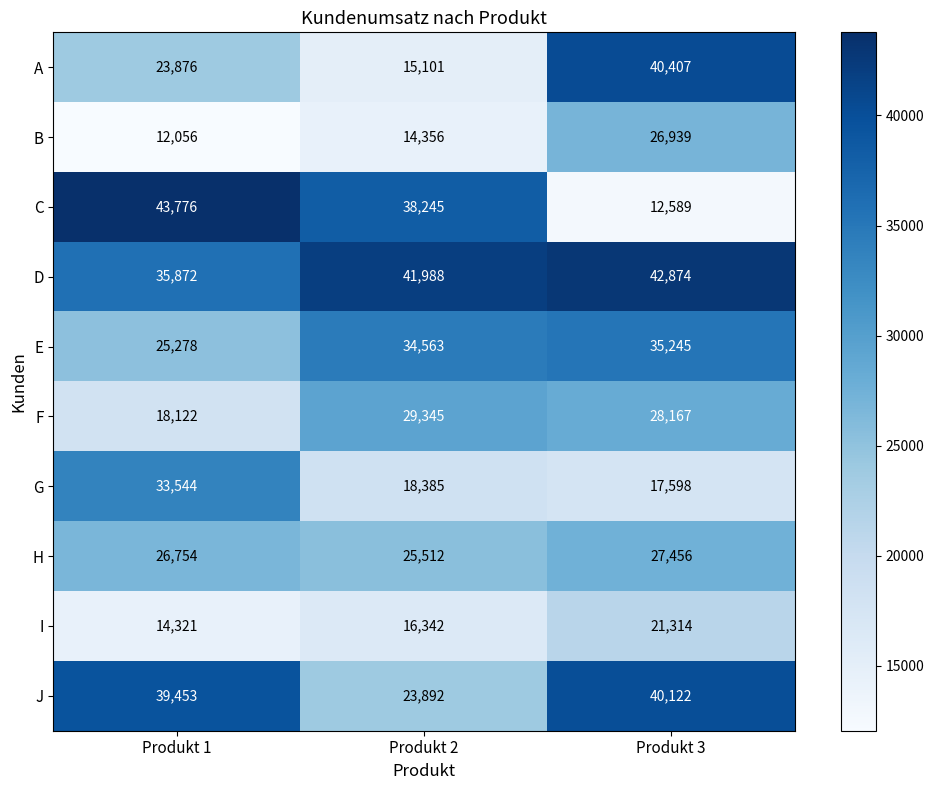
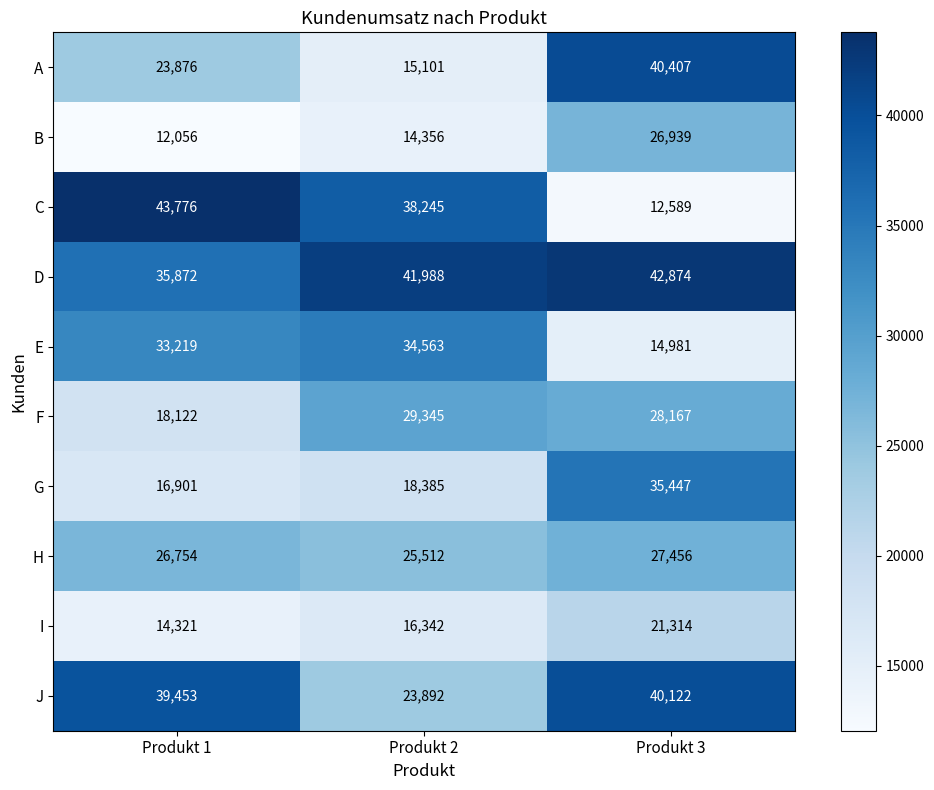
  {
    "A": {
      "Produkt 1": "23,876",
      "Produkt 2": "15,101",
      "Produkt 3": "40,407"
    },
    "B": {
      "Produkt 1": "12,056",
      "Produkt 2": "14,356",
      "Produkt 3": "26,939"
    },
    "C": {
      "Produkt 1": "43,776",
      "Produkt 2": "38,245",
      "Produkt 3": "12,589"
    },
    "D": {
      "Produkt 1": "35,872",
      "Produkt 2": "41,988",
      "Produkt 3": "42,874"
    },
    "E": {
-     "Produkt 1": "25,278",
+     "Produkt 1": "33,219",
      "Produkt 2": "34,563",
-     "Produkt 3": "35,245"
+     "Produkt 3": "14,981"
    },
    "F": {
      "Produkt 1": "18,122",
      "Produkt 2": "29,345",
      "Produkt 3": "28,167"
    },
    "G": {
-     "Produkt 1": "33,544",
+     "Produkt 1": "16,901",
      "Produkt 2": "18,385",
-     "Produkt 3": "17,598"
+     "Produkt 3": "35,447"
    },
    "H": {
      "Produkt 1": "26,754",
      "Produkt 2": "25,512",
      "Produkt 3": "27,456"
    },
    "I": {
      "Produkt 1": "14,321",
      "Produkt 2": "16,342",
      "Produkt 3": "21,314"
    },
    "J": {
      "Produkt 1": "39,453",
      "Produkt 2": "23,892",
      "Produkt 3": "40,122"
    }
  }
